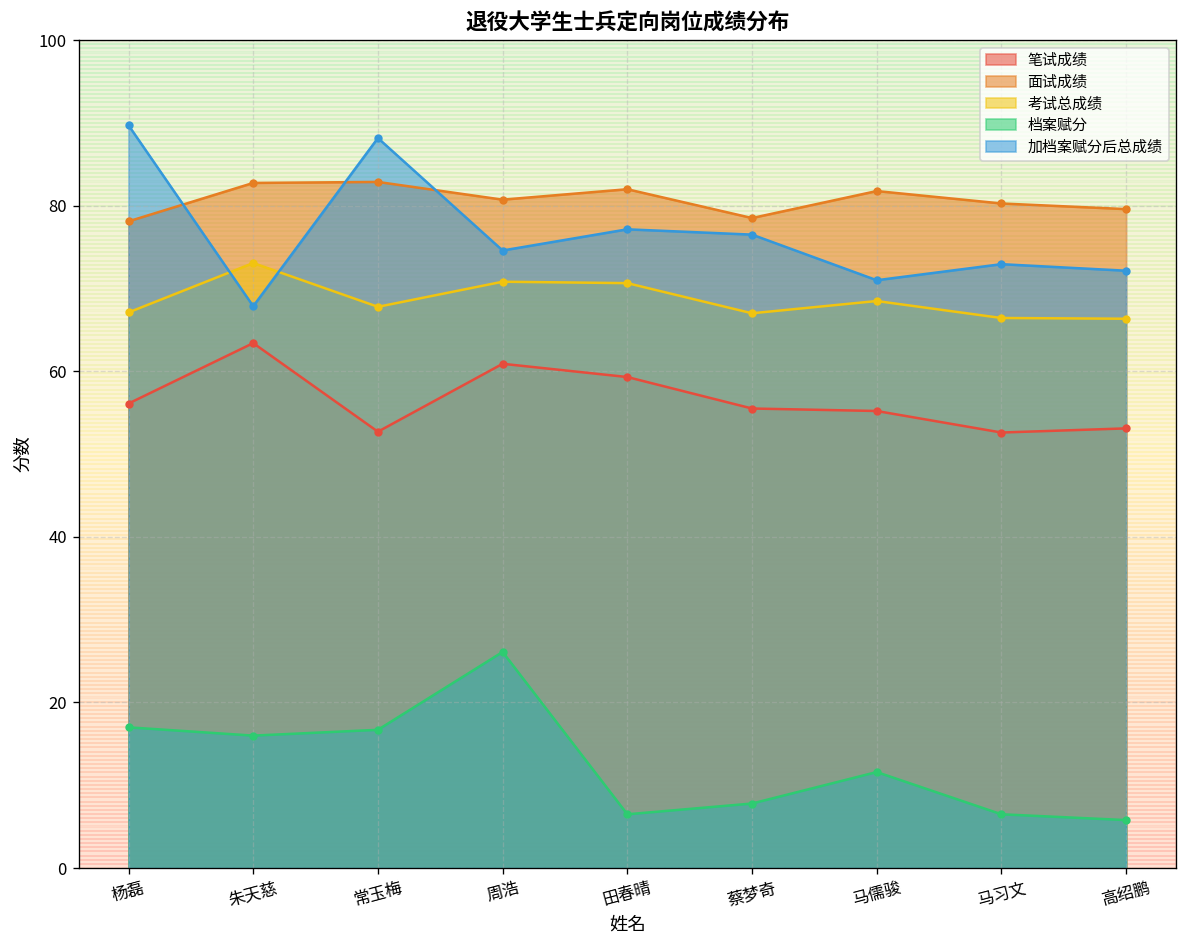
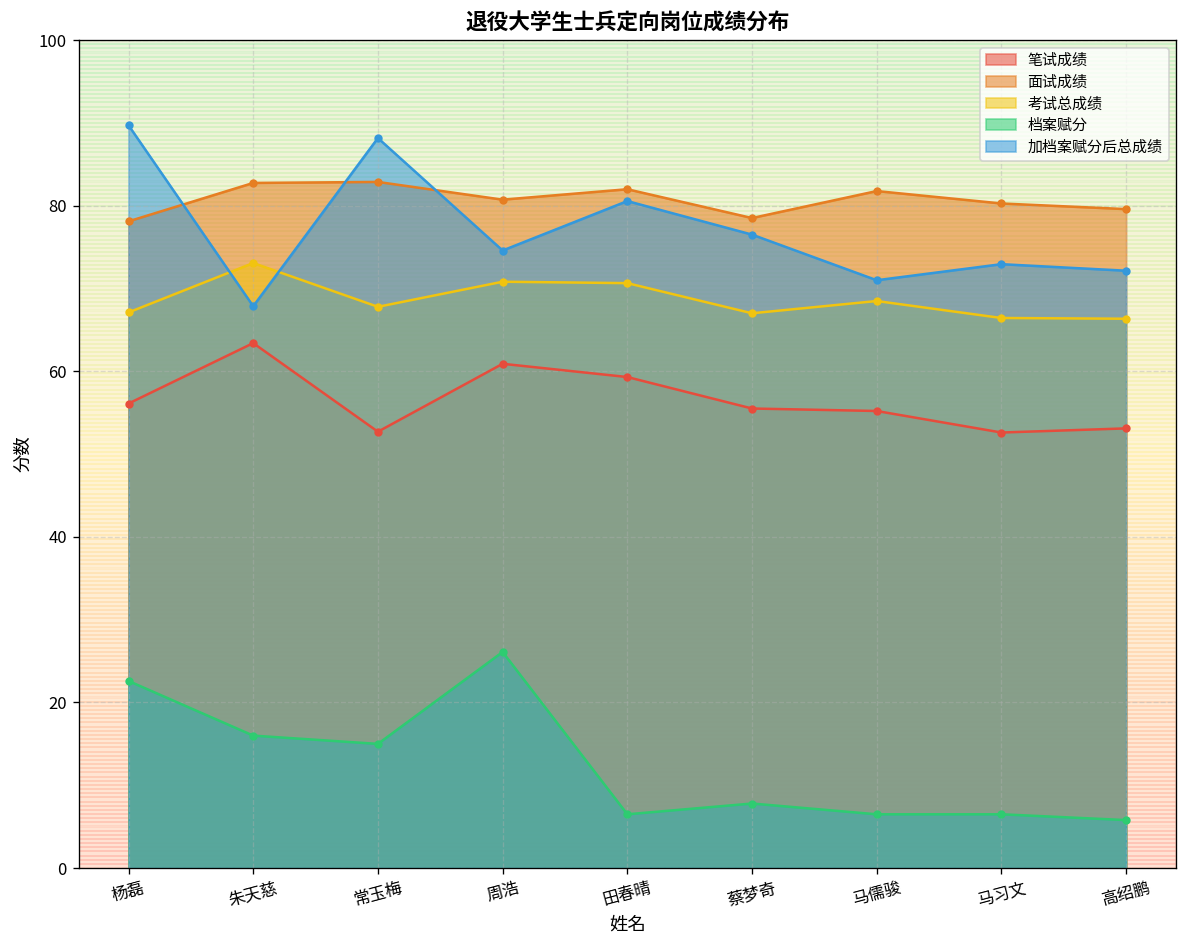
  {
    "档案赋分": {
-     "杨磊": 17,
+     "杨磊": 23,
      "朱天慈": 16,
-     "常玉梅": 17,
+     "常玉梅": 15,
      "周浩": 26,
      "田春晴": 7,
      "蔡梦奇": 8,
-     "马儒骏": 12,
+     "马儒骏": 7,
      "马习文": 7,
      "高绍鹏": 6
    },
    "加档案赋分后总成绩": {
      "杨磊": 90,
      "朱天慈": 68,
      "常玉梅": 88,
      "周浩": 75,
-     "田春晴": 77,
+     "田春晴": 81,
      "蔡梦奇": 77,
      "马儒骏": 71,
      "马习文": 73,
      "高绍鹏": 72
    }
  }
